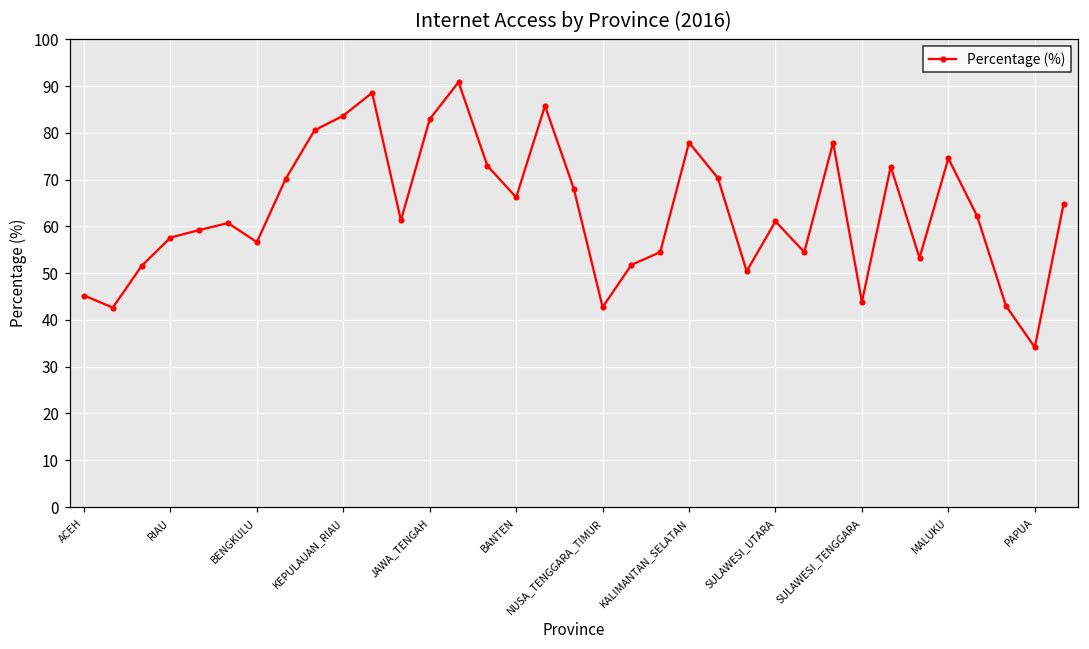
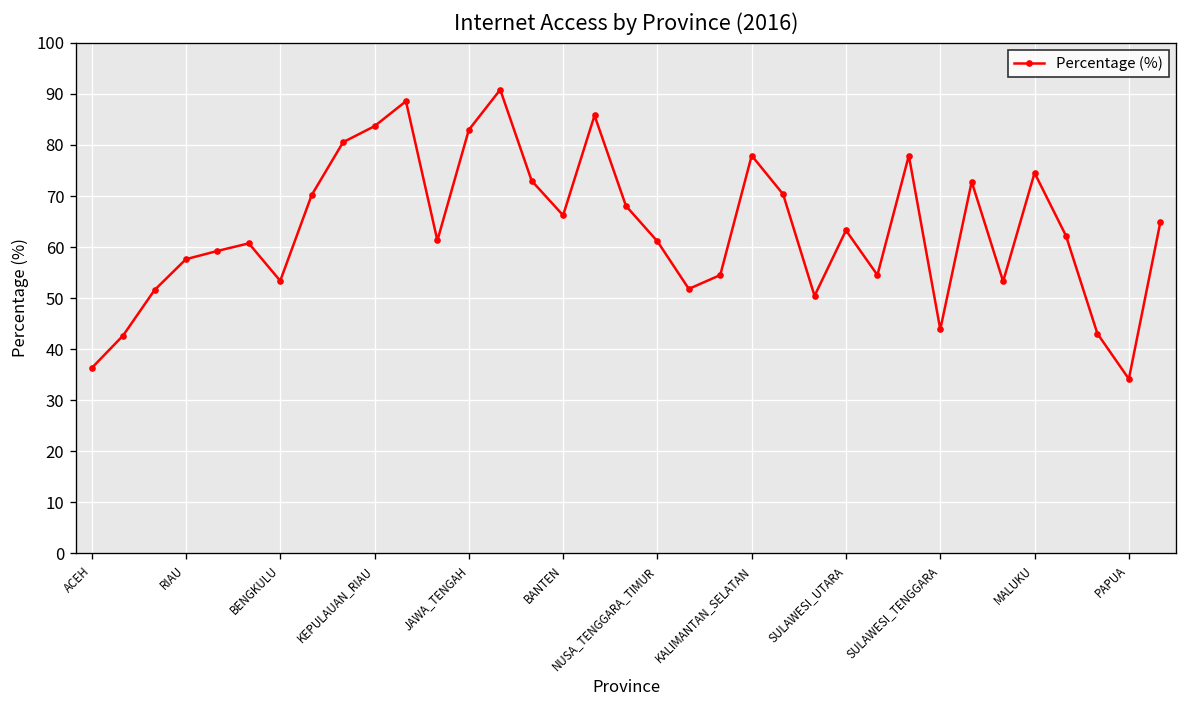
  {
-   "ACEH": 45,
+   "ACEH": 36,
    "RIAU": 58,
-   "BENGKULU": 57,
+   "BENGKULU": 53,
    "KEPULAUAN_RIAU": 84,
    "JAWA_TENGAH": 83,
    "BANTEN": 66,
-   "NUSA_TENGGARA_TIMUR": 43,
+   "NUSA_TENGGARA_TIMUR": 61,
    "KALIMANTAN_SELATAN": 78,
-   "SULAWESI_UTARA": 61,
+   "SULAWESI_UTARA": 63,
    "SULAWESI_TENGGARA": 44,
    "MALUKU": 75,
    "PAPUA": 34
  }
